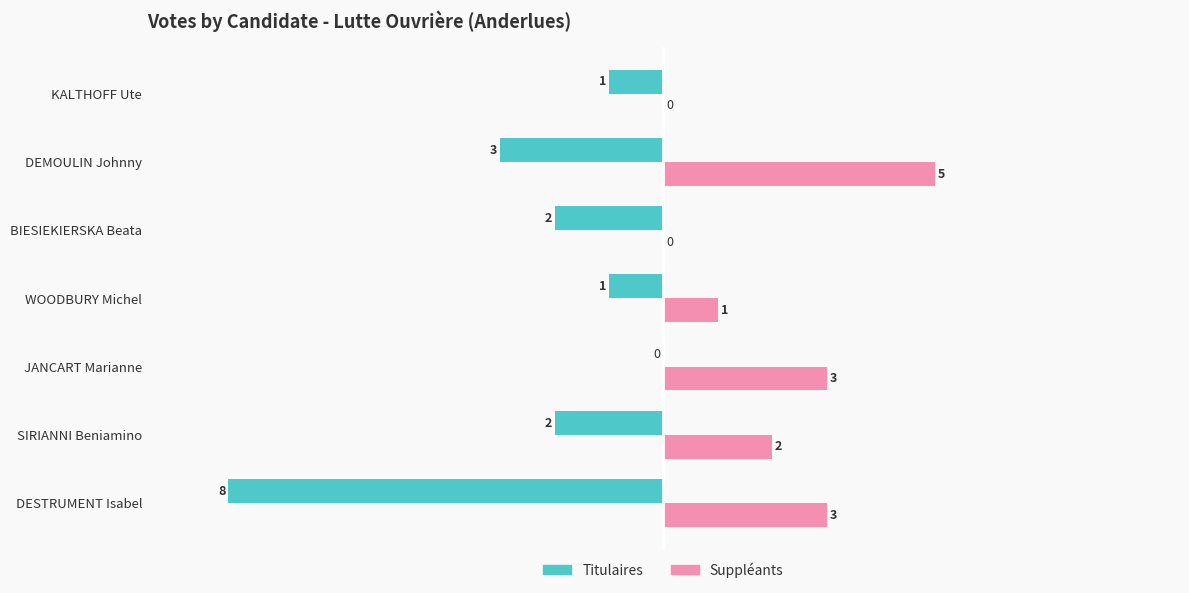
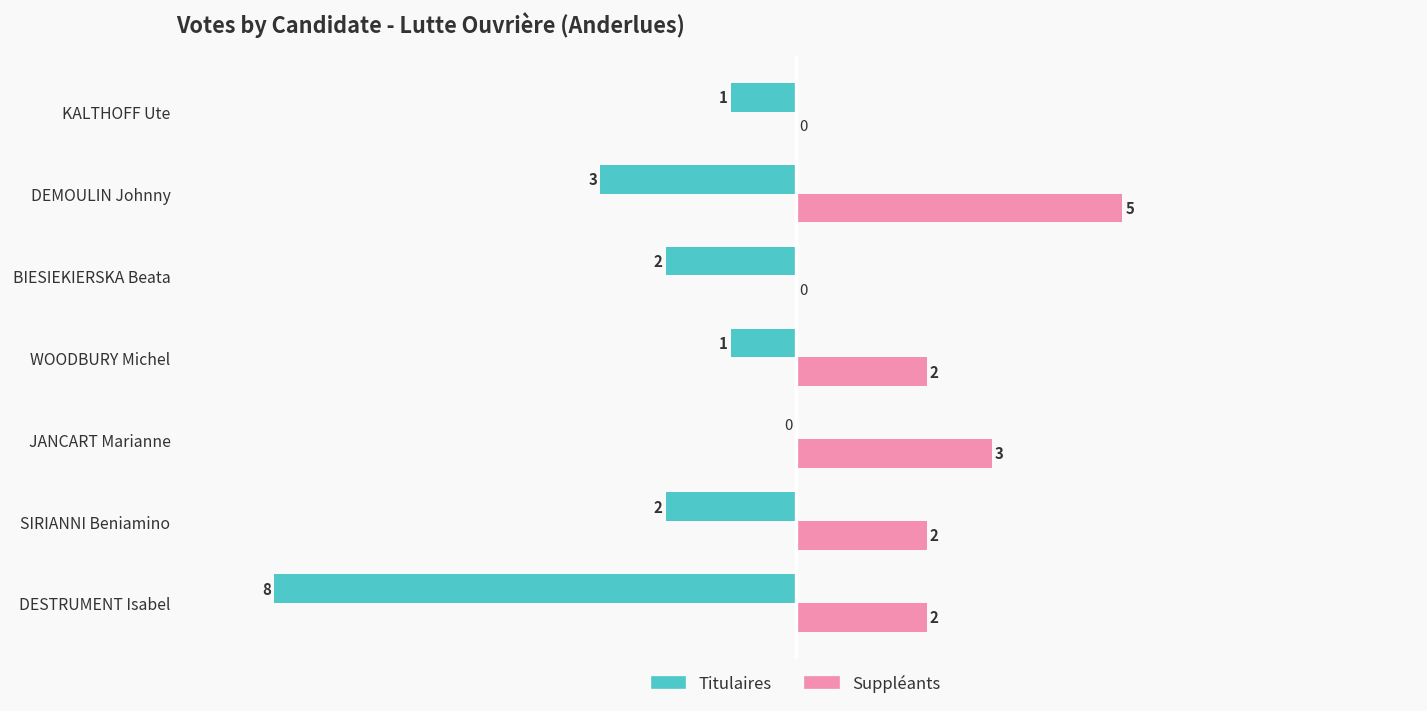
  {
    "Titulaires": {
      "JANCART Marianne": 0
    },
    "Suppléants": {
      "KALTHOFF Ute": 0,
      "DEMOULIN Johnny": 5,
      "BIESIEKIERSKA Beata": 0,
-     "WOODBURY Michel": 1,
+     "WOODBURY Michel": 2,
      "JANCART Marianne": 3,
      "SIRIANNI Beniamino": 2,
-     "DESTRUMENT Isabel": 3
+     "DESTRUMENT Isabel": 2
    }
  }
